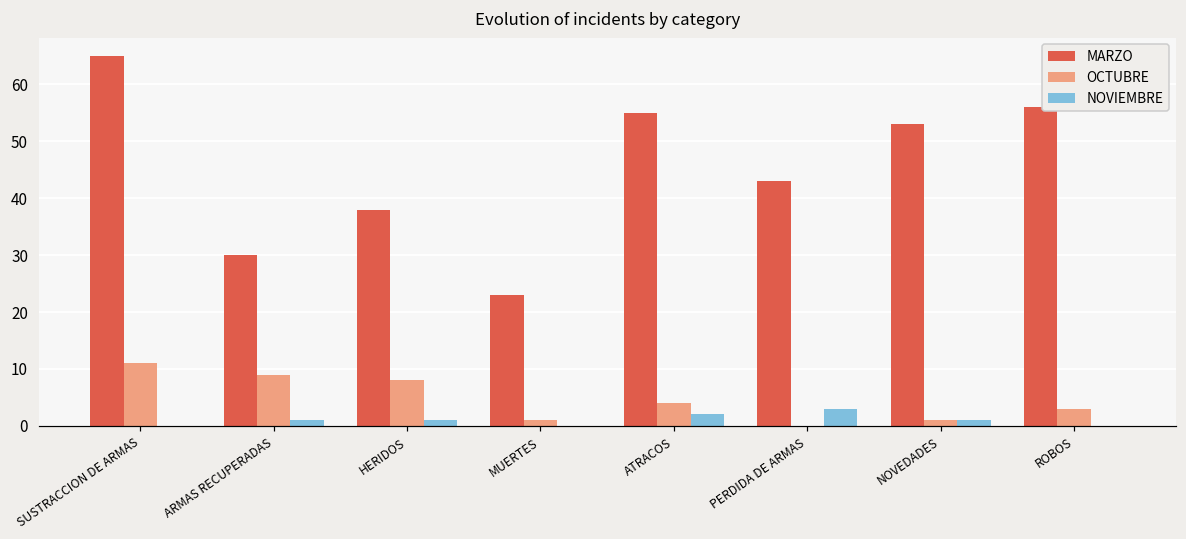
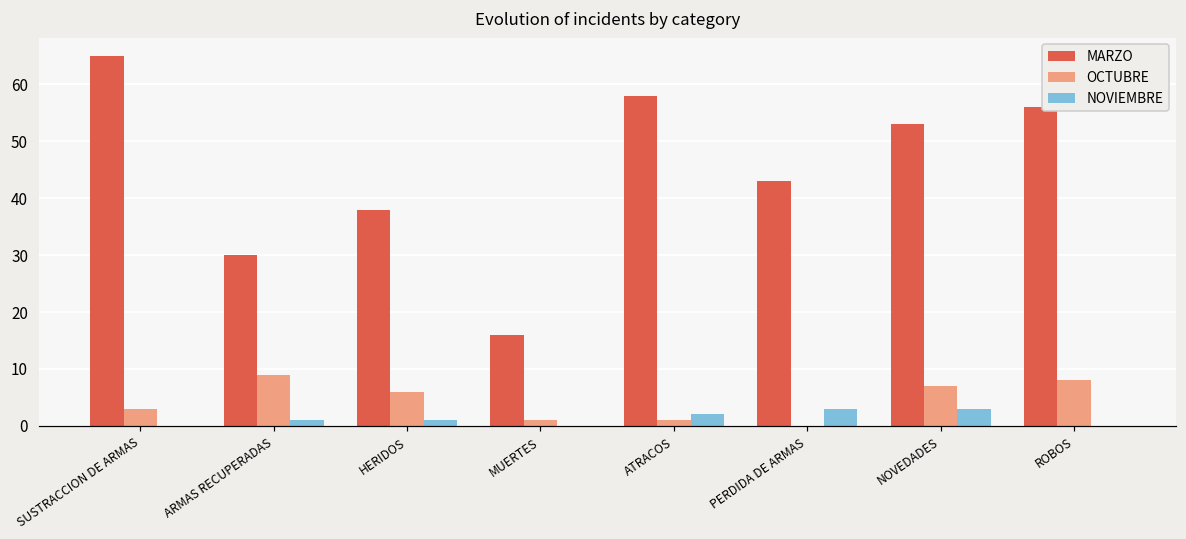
  {
    "MARZO": {
      "SUSTRACCION DE ARMAS": 65,
      "ARMAS RECUPERADAS": 30,
      "HERIDOS": 38,
-     "MUERTES": 23,
-     "ATRACOS": 55,
+     "MUERTES": 16,
+     "ATRACOS": 58,
      "PERDIDA DE ARMAS": 43,
      "NOVEDADES": 53,
      "ROBOS": 56
    },
    "OCTUBRE": {
-     "SUSTRACCION DE ARMAS": 11,
+     "SUSTRACCION DE ARMAS": 3,
      "ARMAS RECUPERADAS": 9,
-     "HERIDOS": 8,
+     "HERIDOS": 6,
      "MUERTES": 1,
-     "ATRACOS": 4,
+     "ATRACOS": 1,
      "PERDIDA DE ARMAS": 0,
-     "NOVEDADES": 1,
-     "ROBOS": 3
+     "NOVEDADES": 7,
+     "ROBOS": 8
    },
    "NOVIEMBRE": {
      "SUSTRACCION DE ARMAS": 0,
      "ARMAS RECUPERADAS": 1,
      "HERIDOS": 1,
      "MUERTES": 0,
      "ATRACOS": 2,
      "PERDIDA DE ARMAS": 3,
-     "NOVEDADES": 1,
+     "NOVEDADES": 3,
      "ROBOS": 0
    }
  }
